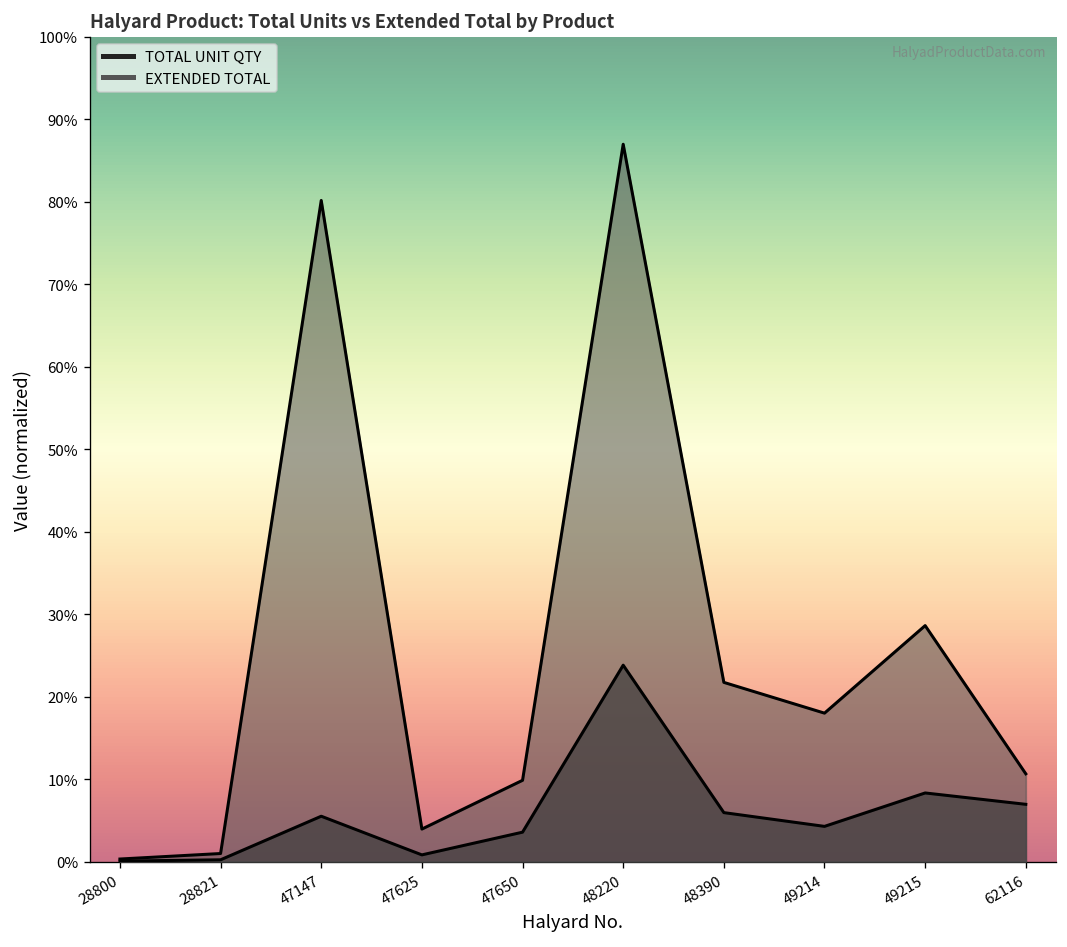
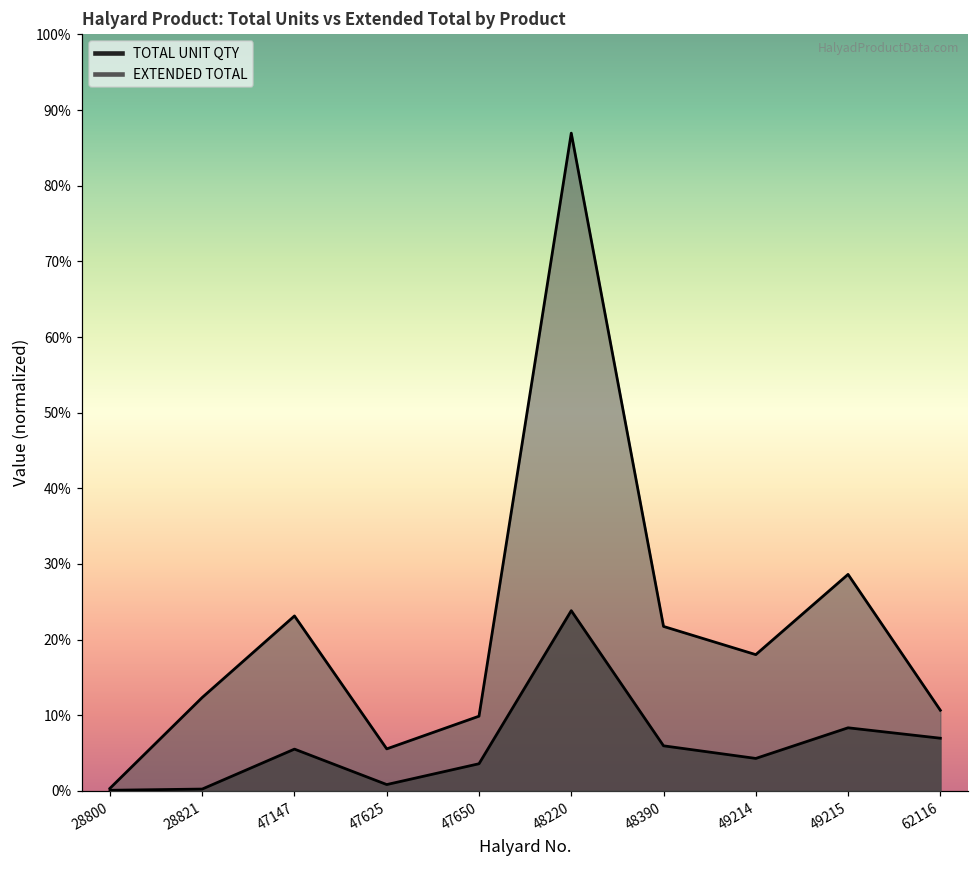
  {
    "TOTAL UNIT QTY": {
      "28821": "0%",
      "47147": "6%",
      "47625": "1%",
      "47650": "4%",
      "48220": "24%",
      "48390": "6%",
      "49214": "4%",
      "49215": "8%",
      "62116": "7%"
    },
    "EXTENDED TOTAL": {
-     "28821": "1%",
-     "47147": "80%",
-     "47625": "4%",
+     "28821": "12%",
+     "47147": "23%",
+     "47625": "6%",
      "47650": "10%",
      "48220": "87%",
      "48390": "22%",
      "49214": "18%",
      "49215": "29%",
      "62116": "11%"
    }
  }
